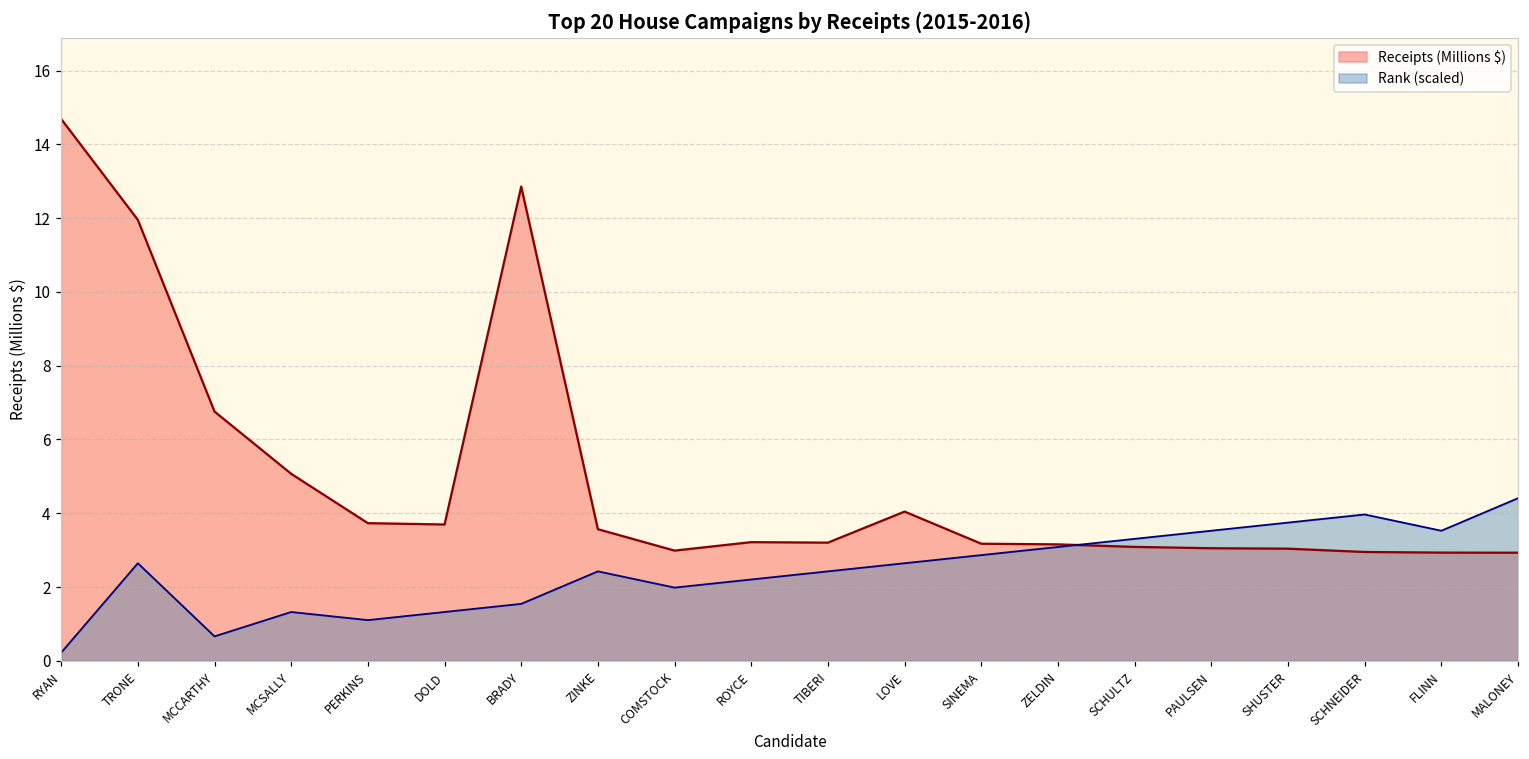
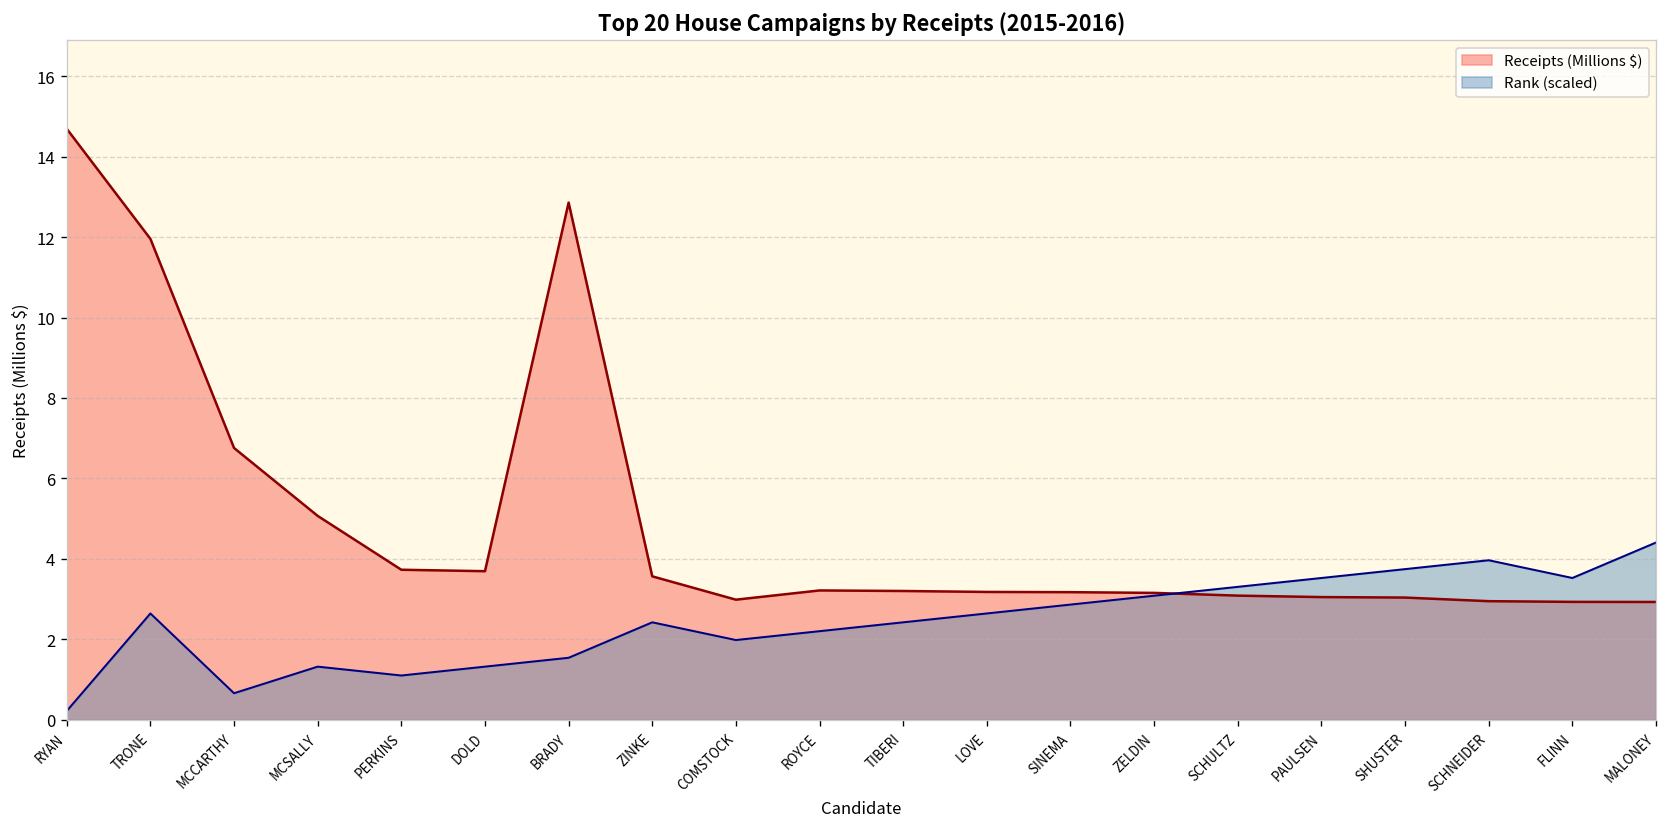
  {
    "Receipts (Millions $)": {
      "RYAN": 14.7,
      "TRONE": 12.0,
      "MCCARTHY": 6.8,
      "MCSALLY": 5.1,
      "PERKINS": 3.7,
      "DOLD": 3.7,
      "BRADY": 12.9,
      "ZINKE": 3.6,
      "COMSTOCK": 3.0,
      "ROYCE": 3.2,
      "TIBERI": 3.2,
-     "LOVE": 4.0,
+     "LOVE": 3.2,
      "SINEMA": 3.2,
      "SCHULTZ": 3.1,
      "PAULSEN": 3.1,
      "SHUSTER": 3.0,
      "SCHNEIDER": 2.9,
      "FLINN": 2.9,
      "MALONEY": 2.9
    },
    "Rank (scaled)": {
      "RYAN": 0.2,
      "TRONE": 2.6,
      "MCCARTHY": 0.7,
      "MCSALLY": 1.3,
      "PERKINS": 1.1,
      "DOLD": 1.3,
      "BRADY": 1.5,
      "ZINKE": 2.4,
      "COMSTOCK": 2.0,
      "ROYCE": 2.2,
      "TIBERI": 2.4,
      "LOVE": 2.6,
      "SINEMA": 2.9,
      "SCHULTZ": 3.3,
      "PAULSEN": 3.5,
      "SHUSTER": 3.7,
      "SCHNEIDER": 4.0,
      "FLINN": 3.5,
      "MALONEY": 4.4
    }
  }
